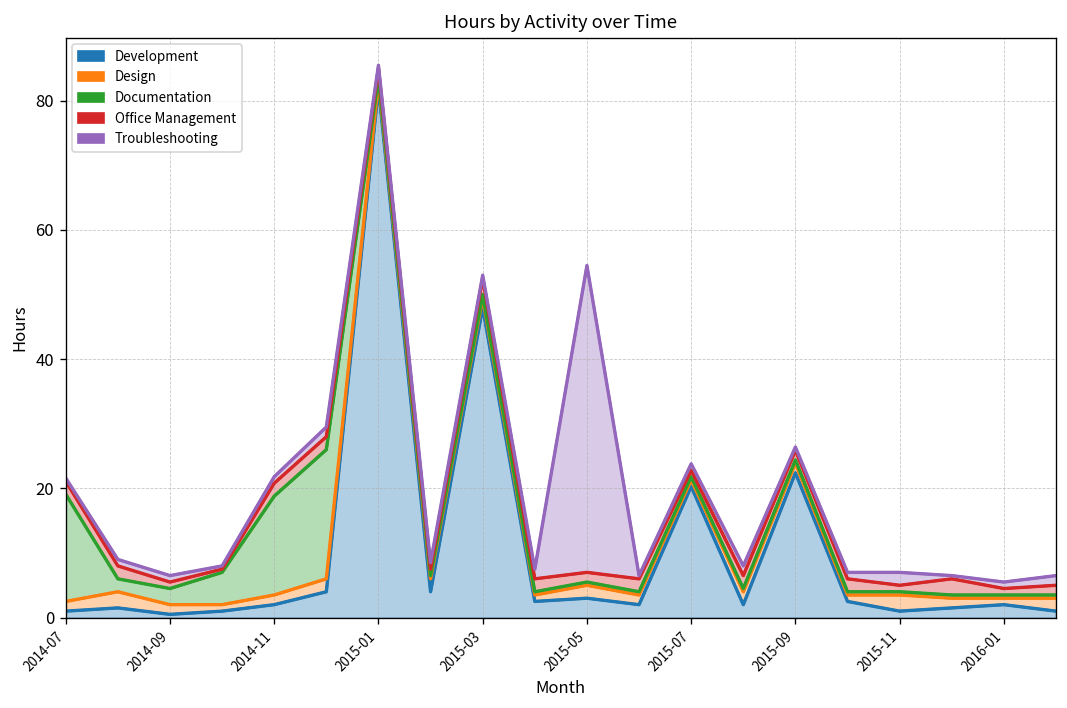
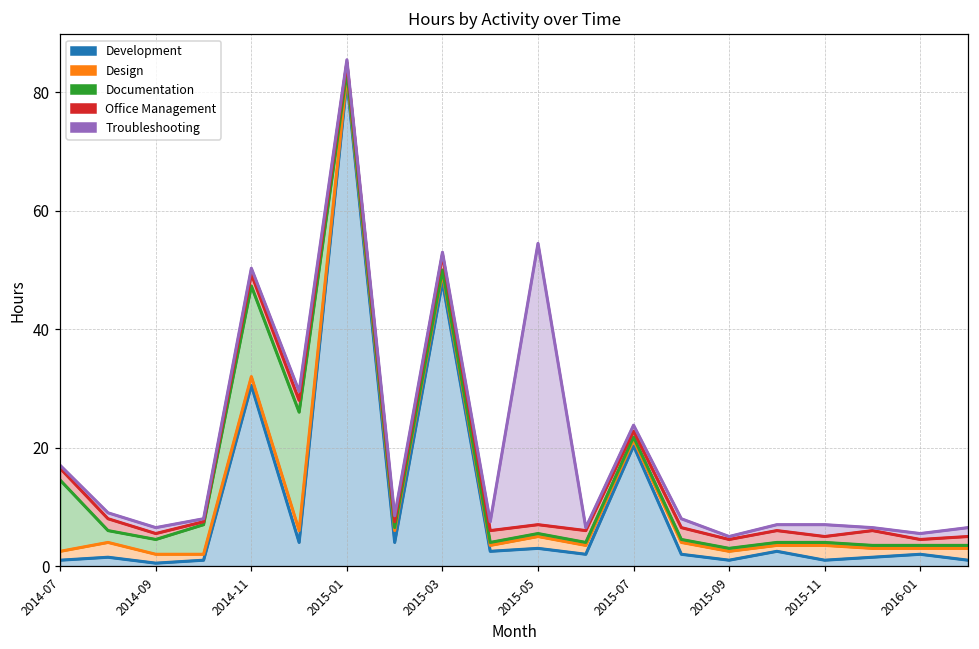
  {
    "Development": {
      "2014-07": 1,
      "2014-09": 1,
-     "2014-11": 2,
+     "2014-11": 31,
      "2015-01": 82,
      "2015-03": 48,
      "2015-05": 3,
      "2015-07": 20,
-     "2015-09": 22,
+     "2015-09": 1,
      "2015-11": 1,
      "2016-01": 2
    },
    "Documentation": {
-     "2014-07": 17,
+     "2014-07": 12,
      "2014-09": 3,
      "2014-11": 15,
      "2015-01": 1,
      "2015-03": 1,
      "2015-05": 1,
      "2015-07": 1,
      "2015-09": 1,
      "2015-11": 1,
      "2016-01": 1
    },
    "Troubleshooting": {
      "2014-07": 1,
      "2014-09": 1,
      "2014-11": 1,
      "2015-01": 1,
      "2015-03": 1,
      "2015-05": 48,
      "2015-07": 1,
      "2015-09": 1,
      "2015-11": 2,
      "2016-01": 1
    }
  }
